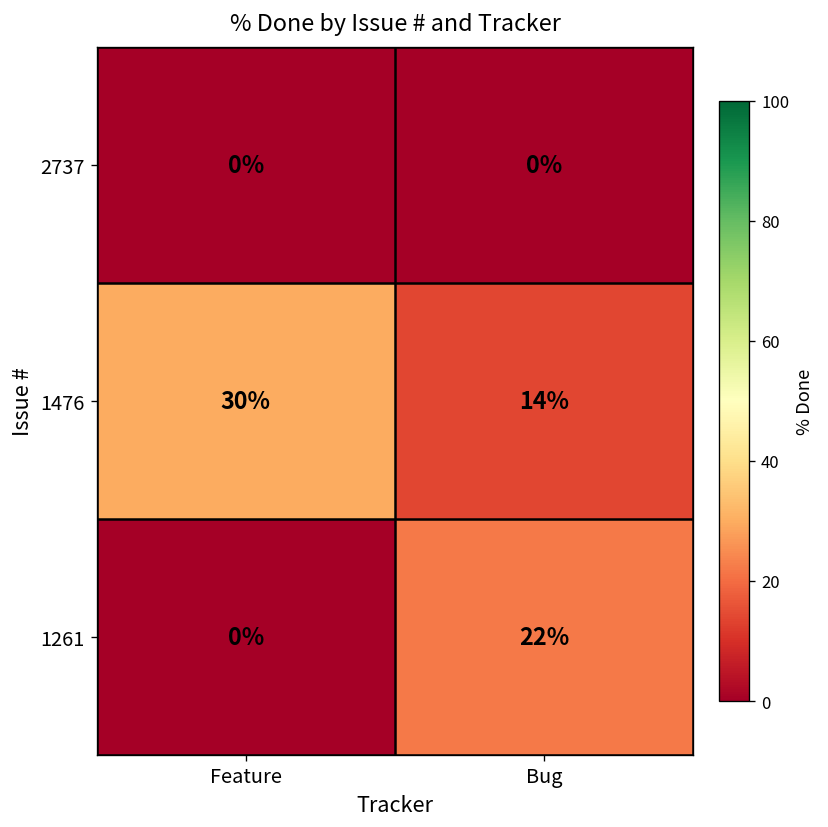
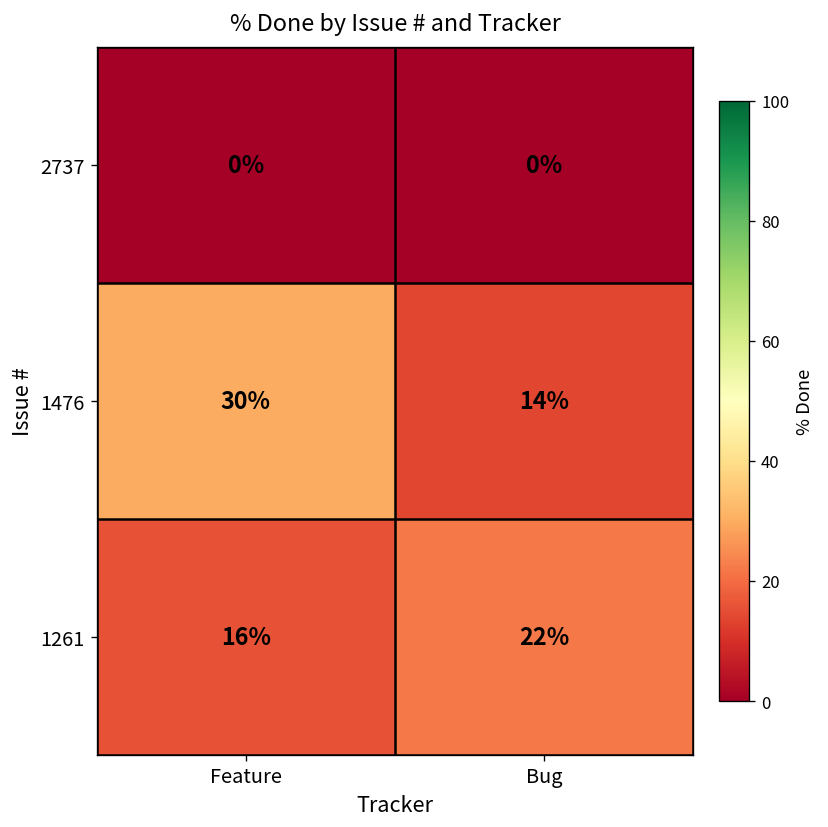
  {
    "2737": {
      "Feature": "0%",
      "Bug": "0%"
    },
    "1476": {
      "Feature": "30%",
      "Bug": "14%"
    },
    "1261": {
-     "Feature": "0%",
+     "Feature": "16%",
      "Bug": "22%"
    }
  }
